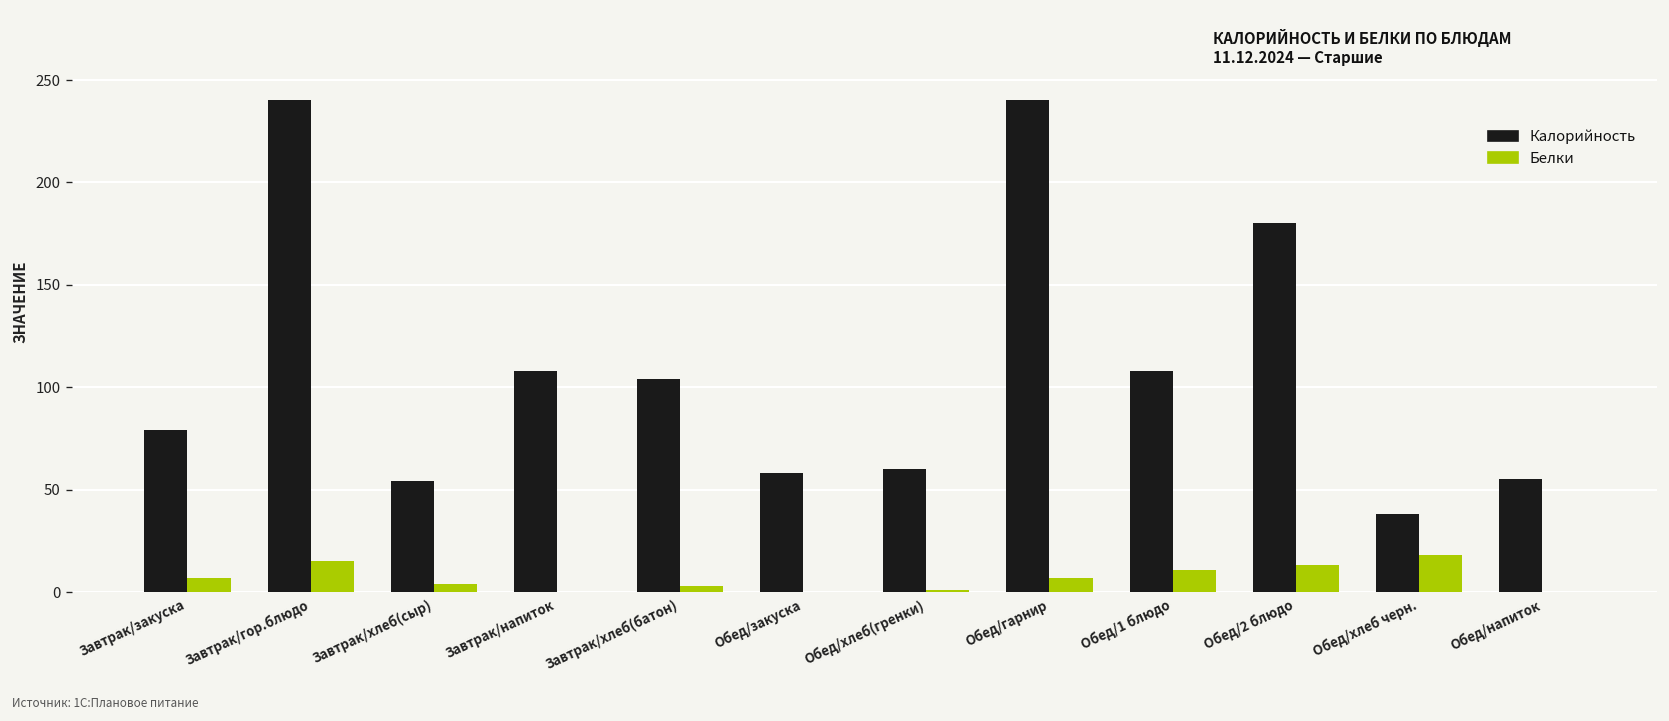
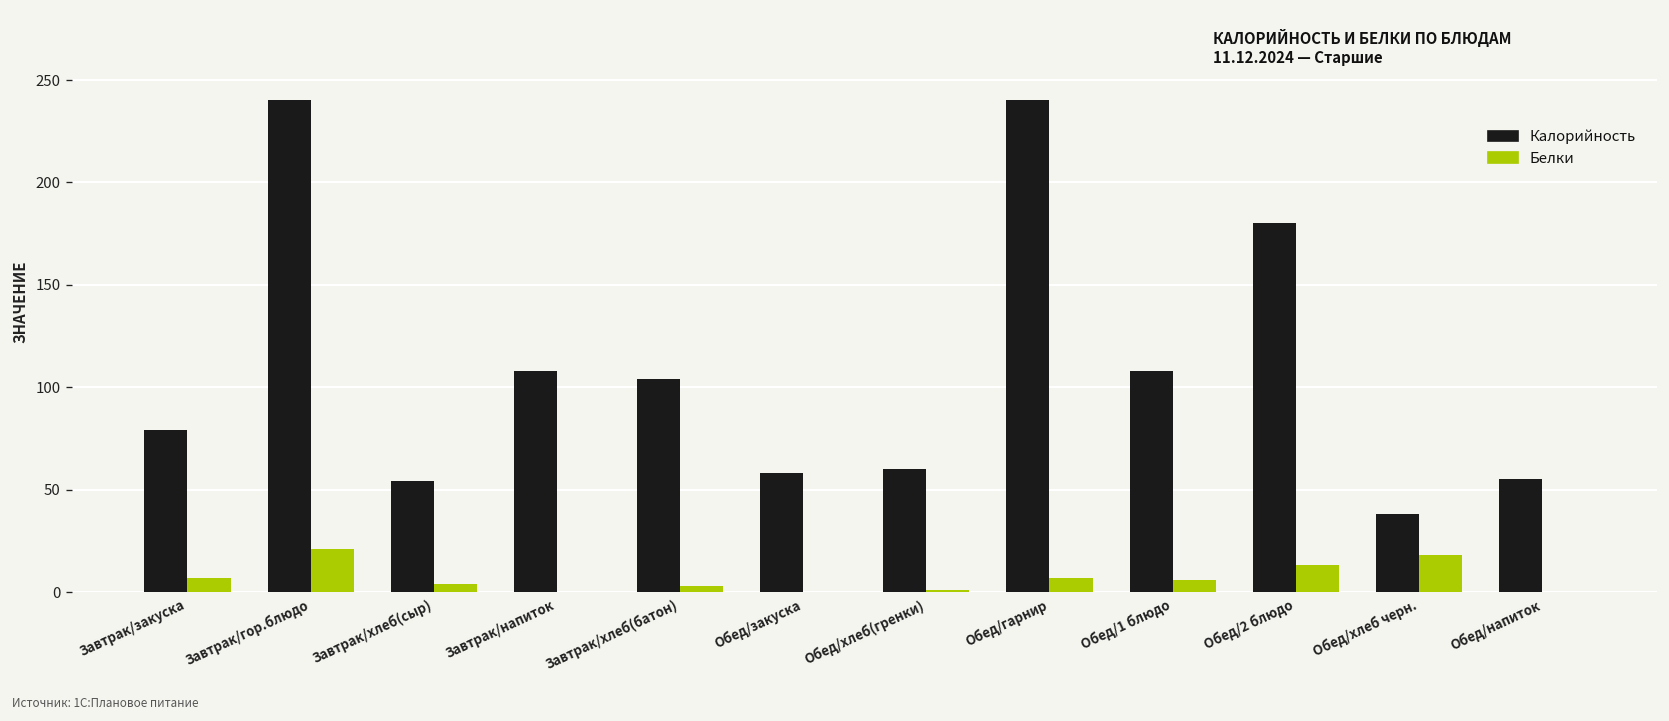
  {
    "Калорийность": {
      "Завтрак/закуска": 79,
      "Завтрак/гор.блюдо": 240,
      "Завтрак/хлеб(сыр)": 54,
      "Завтрак/напиток": 108,
      "Завтрак/хлеб(батон)": 104,
      "Обед/закуска": 58,
      "Обед/хлеб(гренки)": 60,
      "Обед/гарнир": 240,
      "Обед/1 блюдо": 108,
      "Обед/2 блюдо": 180,
      "Обед/хлеб черн.": 38,
      "Обед/напиток": 55
    },
    "Белки": {
      "Завтрак/закуска": 7,
-     "Завтрак/гор.блюдо": 15,
+     "Завтрак/гор.блюдо": 21,
      "Завтрак/хлеб(сыр)": 4,
      "Завтрак/напиток": 0,
      "Завтрак/хлеб(батон)": 3,
      "Обед/закуска": 0,
      "Обед/гарнир": 7,
-     "Обед/1 блюдо": 11,
+     "Обед/1 блюдо": 6,
      "Обед/2 блюдо": 13,
      "Обед/хлеб черн.": 18,
      "Обед/напиток": 0
    }
  }
